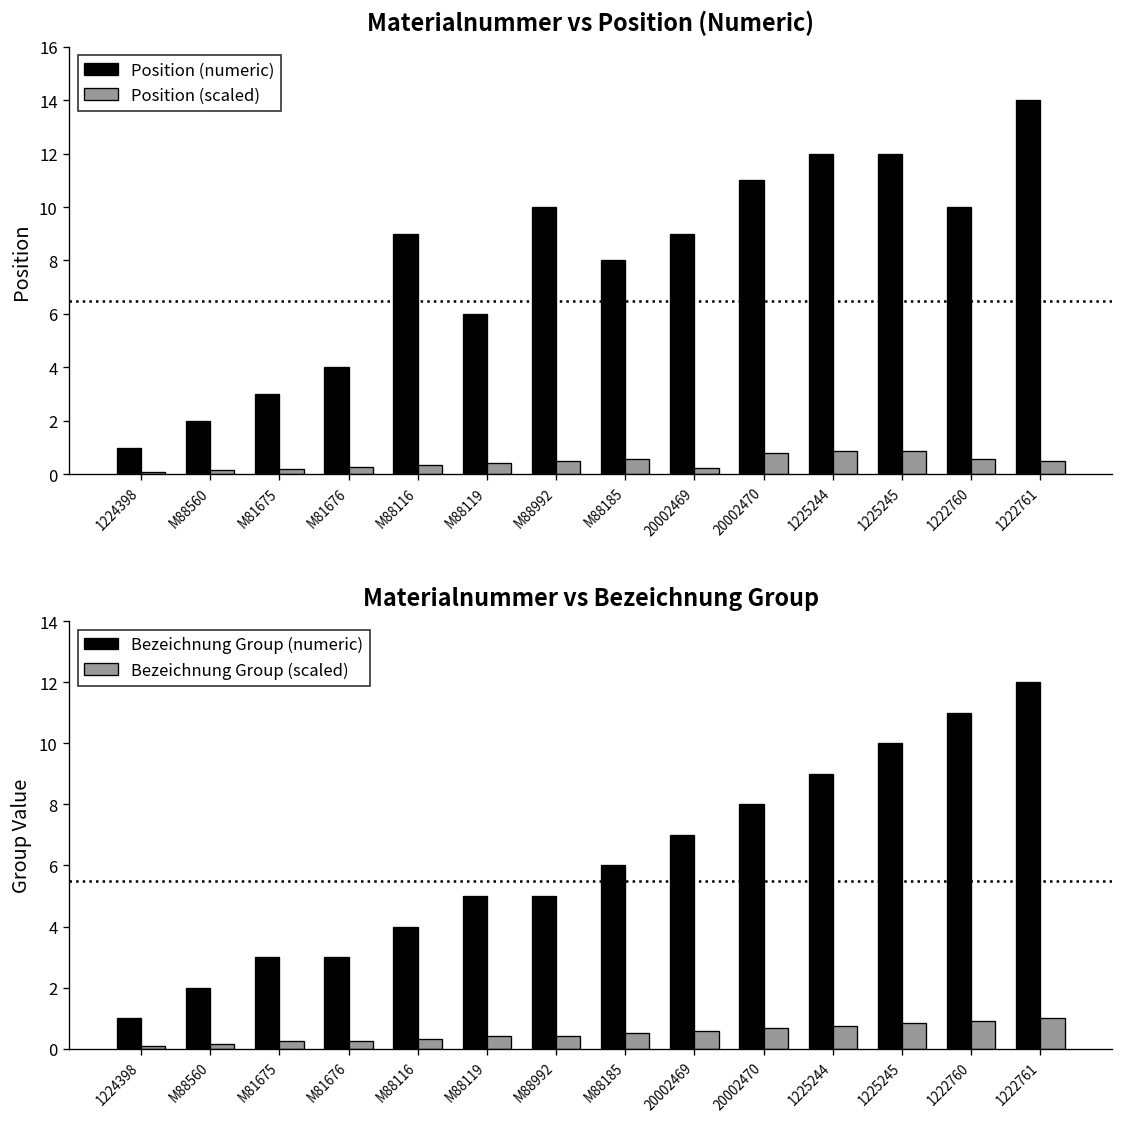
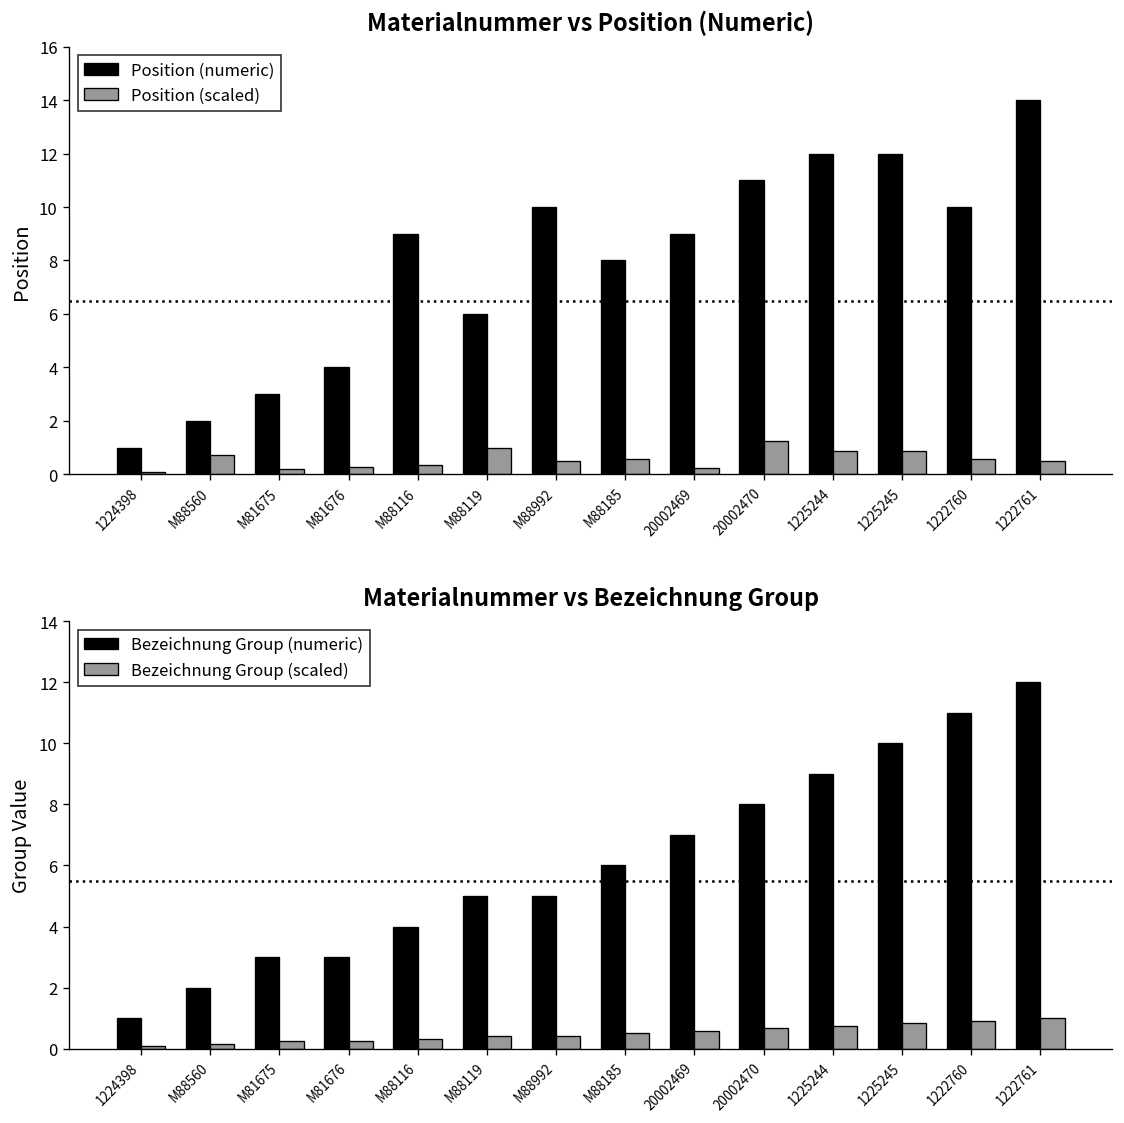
  {
    "Materialnummer vs Position (Numeric)": {
      "Position (numeric)": {
        "1224398": 1.0,
        "M88560": 2.0,
        "M81675": 3.0,
        "M81676": 4.0,
        "M88116": 9.0,
        "M88119": 6.0,
        "M88992": 10.0,
        "M88185": 8.0,
        "20002469": 9.0,
        "20002470": 11.0,
        "1225244": 12.0,
        "1225245": 12.0,
        "1222760": 10.0,
        "1222761": 14.0
      },
      "Position (scaled)": {
-       "M88560": 0.1,
+       "M88560": 0.7,
        "M81675": 0.2,
        "M81676": 0.3,
        "M88116": 0.4,
-       "M88119": 0.4,
+       "M88119": 1.0,
        "M88992": 0.5,
        "M88185": 0.6,
        "20002469": 0.2,
-       "20002470": 0.8,
+       "20002470": 1.3,
        "1225244": 0.9,
        "1225245": 0.9,
        "1222760": 0.6,
        "1222761": 0.5
      }
    },
    "Materialnummer vs Bezeichnung Group": {
      "Bezeichnung Group (numeric)": {
        "1224398": 1.0,
        "M88560": 2.0,
        "M81675": 3.0,
        "M81676": 3.0,
        "M88116": 4.0,
        "M88119": 5.0,
        "M88992": 5.0,
        "M88185": 6.0,
        "20002469": 7.0,
        "20002470": 8.0,
        "1225244": 9.0,
        "1225245": 10.0,
        "1222760": 11.0,
        "1222761": 12.0
      },
      "Bezeichnung Group (scaled)": {
        "M88560": 0.2,
        "M81675": 0.3,
        "M81676": 0.3,
        "M88116": 0.3,
        "M88119": 0.4,
        "M88992": 0.4,
        "M88185": 0.5,
        "20002469": 0.6,
        "20002470": 0.7,
        "1225244": 0.8,
        "1225245": 0.8,
        "1222760": 0.9,
        "1222761": 1.0
      }
    }
  }
